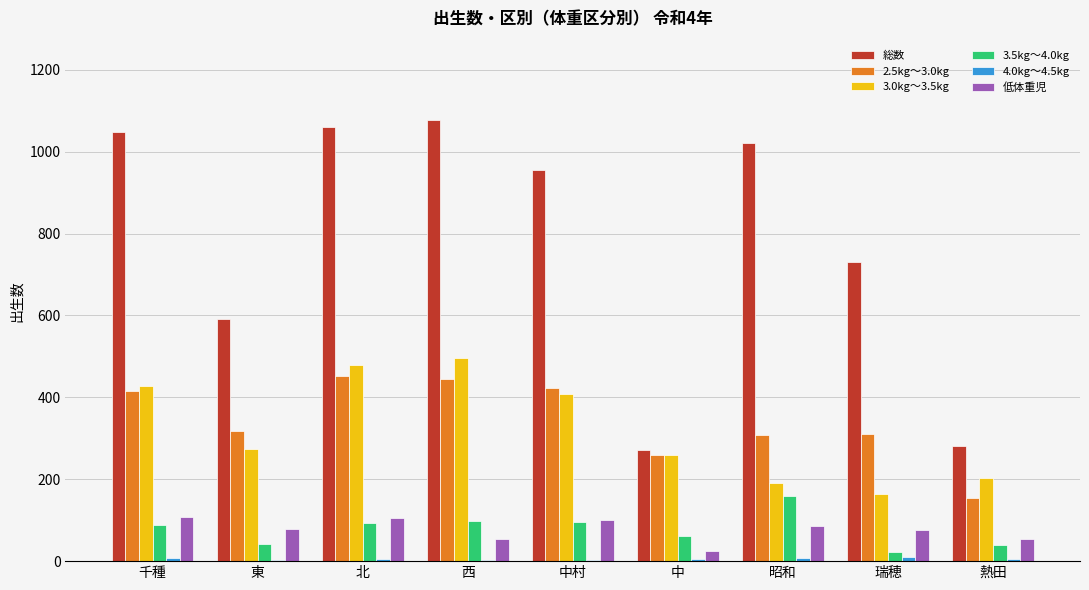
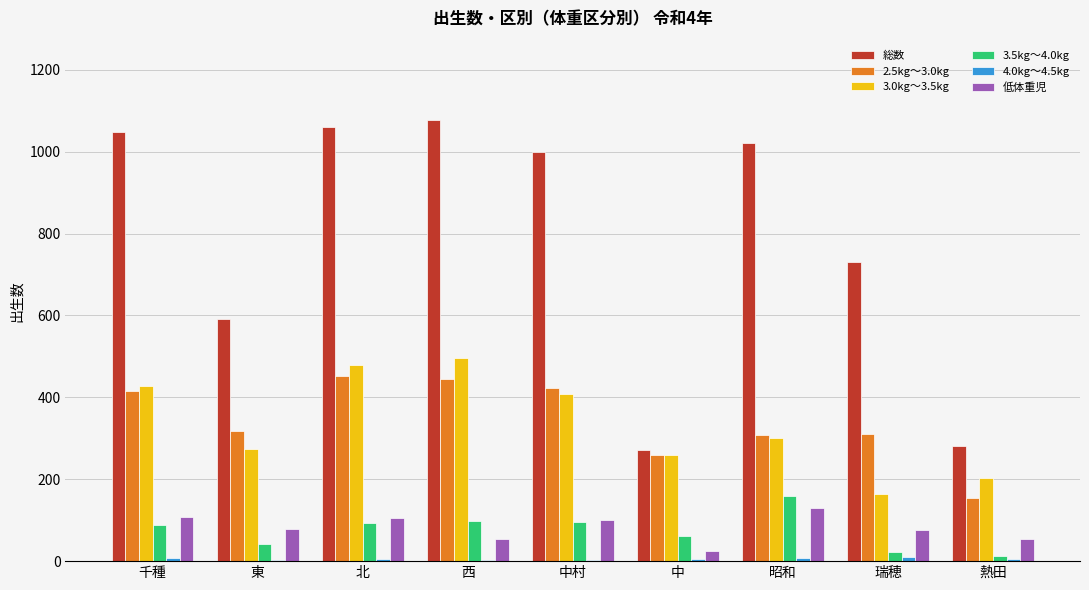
  {
    "総数": {
      "千種": 1050,
      "東": 590,
      "北": 1060,
      "西": 1080,
-     "中村": 960,
+     "中村": 1000,
      "中": 270,
      "昭和": 1020,
      "瑞穂": 730,
      "熱田": 280
    },
    "2.5kg～3.0kg": {
      "千種": 420,
      "東": 320,
      "北": 450,
      "西": 450,
      "中村": 420,
      "中": 260,
      "昭和": 310,
      "瑞穂": 310,
      "熱田": 150
    },
    "3.0kg～3.5kg": {
      "千種": 430,
      "東": 270,
      "北": 480,
      "西": 500,
      "中村": 410,
      "中": 260,
-     "昭和": 190,
+     "昭和": 300,
      "瑞穂": 160,
      "熱田": 200
    },
    "3.5kg～4.0kg": {
      "千種": 90,
      "東": 40,
      "北": 90,
      "西": 100,
      "中村": 100,
      "中": 60,
      "昭和": 160,
      "瑞穂": 20,
-     "熱田": 40
+     "熱田": 10
    },
    "4.0kg～4.5kg": {
      "千種": 10,
      "昭和": 10,
      "瑞穂": 10
    },
    "低体重児": {
      "千種": 110,
      "東": 80,
      "北": 110,
      "西": 50,
      "中村": 100,
      "中": 30,
-     "昭和": 90,
+     "昭和": 130,
      "瑞穂": 80,
      "熱田": 50
    }
  }
